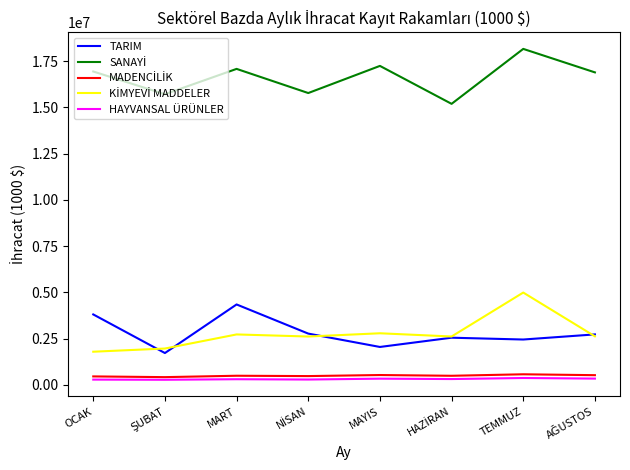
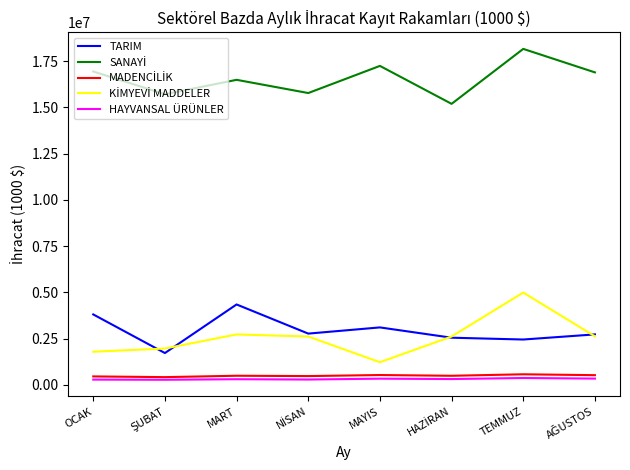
  {
    "TARIM": {
      "OCAK": 3800000,
      "ŞUBAT": 1700000,
      "MART": 4300000,
      "NİSAN": 2800000,
-     "MAYIS": 2000000,
+     "MAYIS": 3100000,
      "TEMMUZ": 2500000
    },
    "SANAYİ": {
-     "MART": 17100000,
+     "MART": 16500000,
      "NİSAN": 15800000,
      "MAYIS": 17200000,
      "HAZİRAN": 15200000,
      "TEMMUZ": 18200000,
      "AĞUSTOS": 16900000
    },
    "MADENCİLİK": {
      "OCAK": 500000,
      "ŞUBAT": 400000,
      "MART": 500000,
      "NİSAN": 500000,
      "MAYIS": 500000,
      "HAZİRAN": 500000,
      "TEMMUZ": 600000,
      "AĞUSTOS": 500000
    },
    "KİMYEVİ MADDELER": {
      "OCAK": 1800000,
      "ŞUBAT": 2000000,
      "MART": 2700000,
      "NİSAN": 2600000,
-     "MAYIS": 2800000,
+     "MAYIS": 1200000,
      "TEMMUZ": 5000000
    },
    "HAYVANSAL ÜRÜNLER": {
      "OCAK": 300000,
      "ŞUBAT": 300000,
      "MART": 300000,
      "NİSAN": 300000,
      "MAYIS": 300000,
      "HAZİRAN": 300000,
      "TEMMUZ": 400000,
      "AĞUSTOS": 300000
    }
  }
